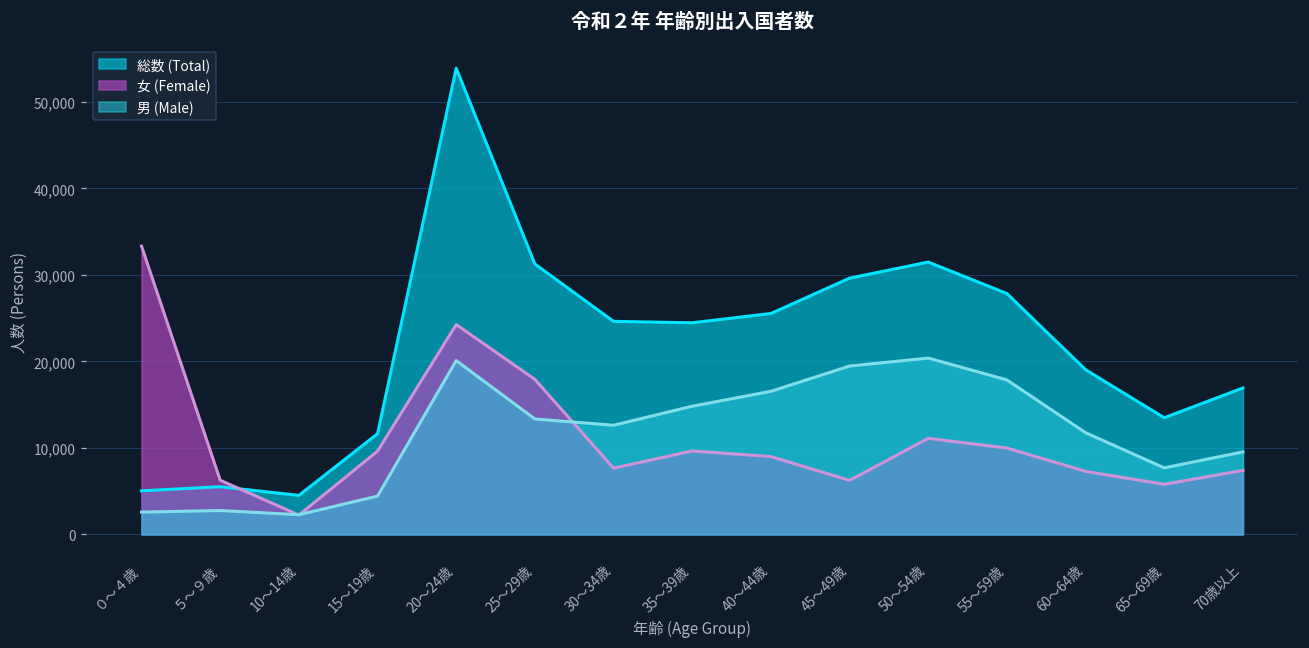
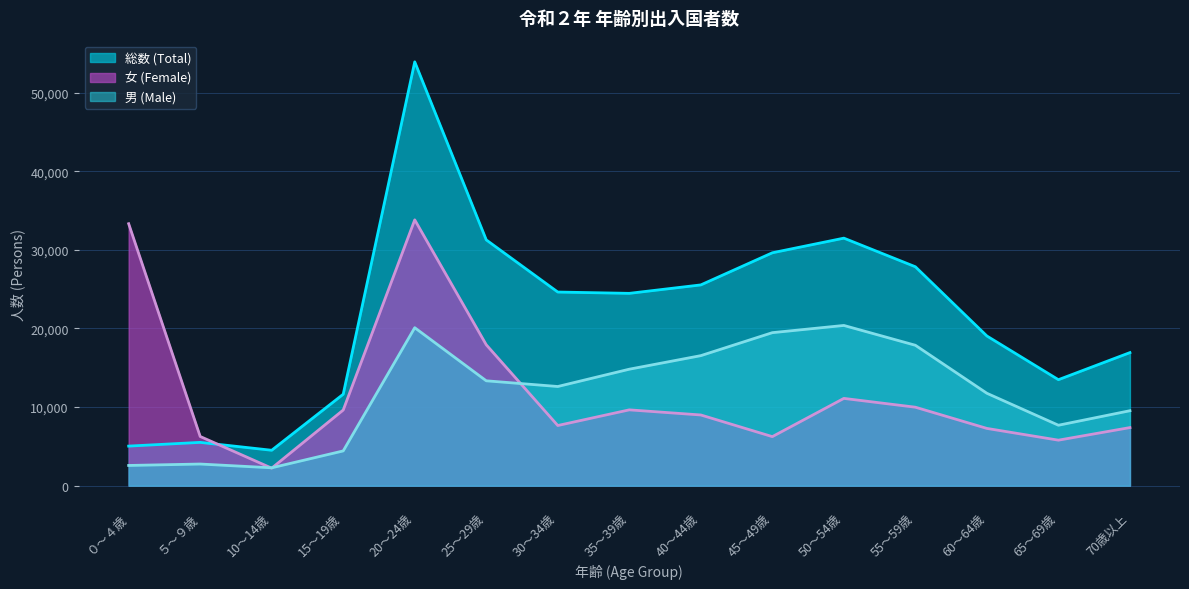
  {
    "女 (Female)": {
      "０～４歳": "33,000",
      "５～９歳": "6,000",
      "15～19歳": "10,000",
-     "20～24歳": "24,000",
+     "20～24歳": "34,000",
      "25～29歳": "18,000",
      "30～34歳": "8,000",
      "35～39歳": "10,000",
      "40～44歳": "9,000",
      "45～49歳": "6,000",
      "50～54歳": "11,000",
      "55～59歳": "10,000",
      "60～64歳": "7,000",
      "65～69歳": "6,000",
      "70歳以上": "7,000"
    }
  }
